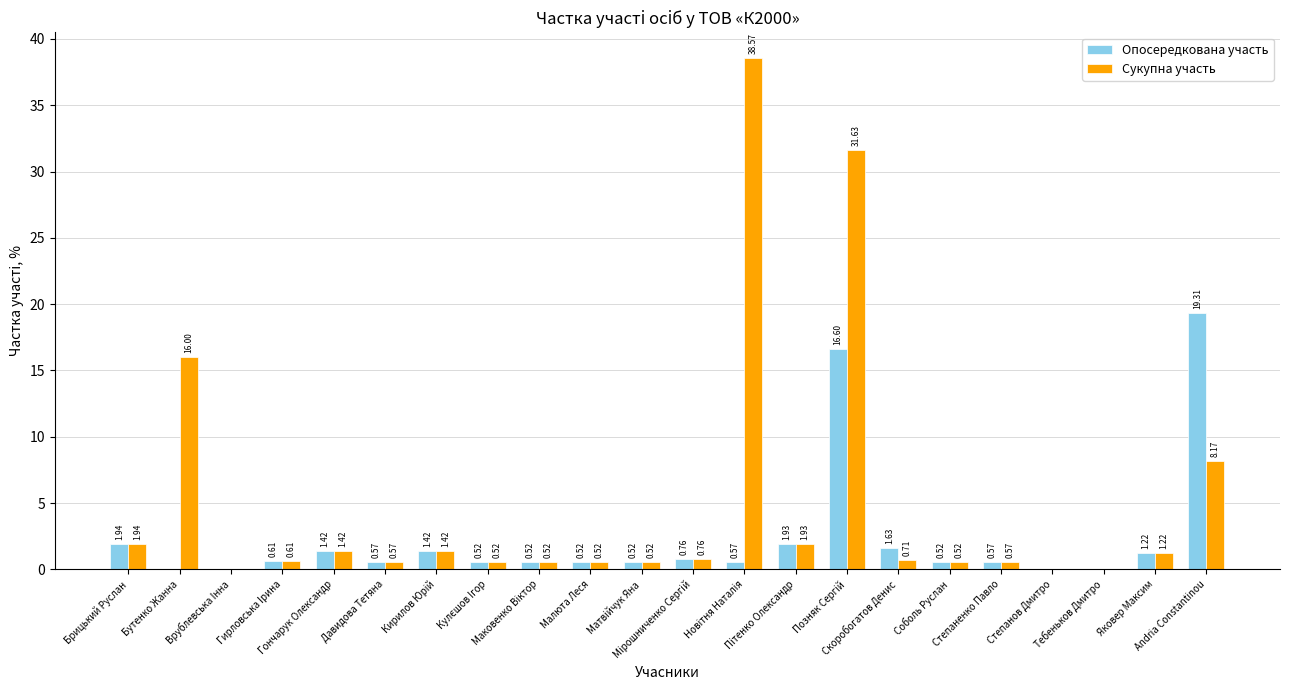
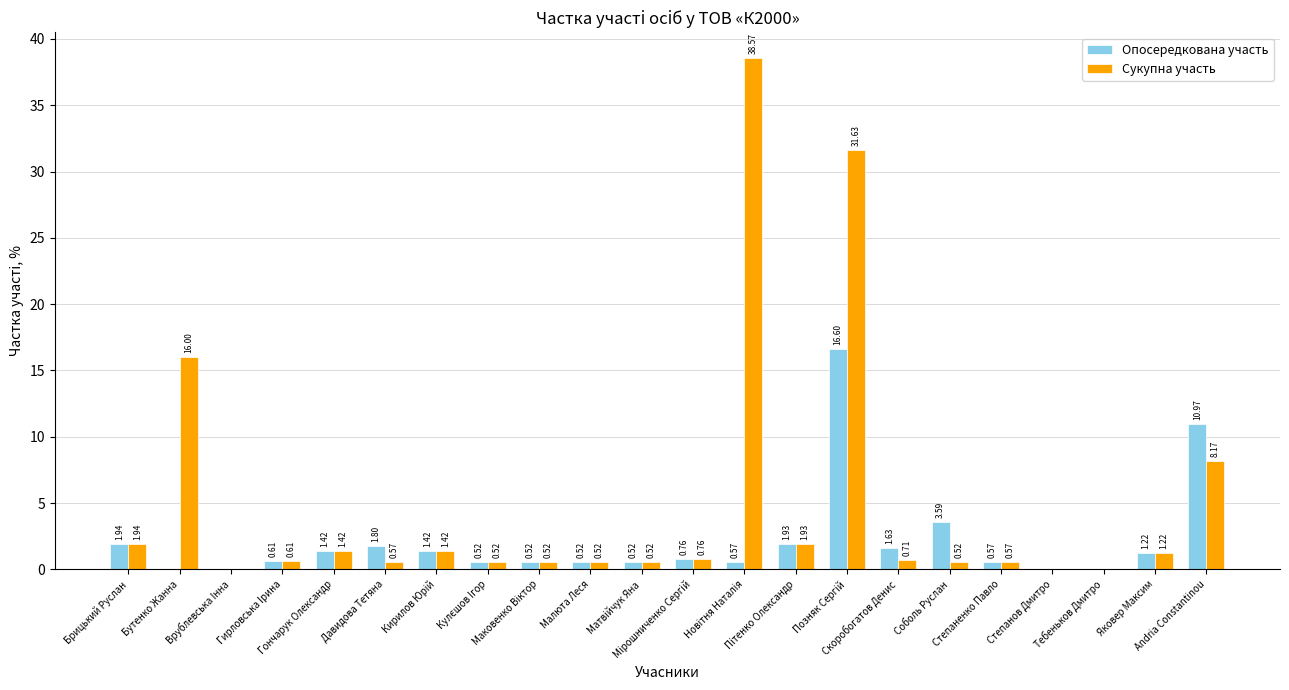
  {
    "Опосередкована участь": {
      "Брицький Руслан": 1.94,
      "Гирловська Ірина": 0.61,
      "Гончарук Олександр": 1.42,
-     "Давидова Тетяна": 0.57,
+     "Давидова Тетяна": 1.80,
      "Кирилов Юрій": 1.42,
      "Кулєшов Ігор": 0.52,
      "Маковенко Віктор": 0.52,
      "Малюта Леся": 0.52,
      "Матвійчук Яна": 0.52,
      "Мірошниченко Сергій": 0.76,
      "Новітня Наталія": 0.57,
      "Пітенко Олександр": 1.93,
      "Позняк Сергій": 16.60,
      "Скоробогатов Денис": 1.63,
-     "Соболь Руслан": 0.52,
+     "Соболь Руслан": 3.59,
      "Степаненко Павло": 0.57,
      "Яковер Максим": 1.22,
-     "Andria Constantinou": 19.31
+     "Andria Constantinou": 10.97
    },
    "Сукупна участь": {
      "Брицький Руслан": 1.94,
      "Бутенко Жанна": 16.00,
      "Гирловська Ірина": 0.61,
      "Гончарук Олександр": 1.42,
      "Давидова Тетяна": 0.57,
      "Кирилов Юрій": 1.42,
      "Кулєшов Ігор": 0.52,
      "Маковенко Віктор": 0.52,
      "Малюта Леся": 0.52,
      "Матвійчук Яна": 0.52,
      "Мірошниченко Сергій": 0.76,
      "Новітня Наталія": 38.57,
      "Пітенко Олександр": 1.93,
      "Позняк Сергій": 31.63,
      "Скоробогатов Денис": 0.71,
      "Соболь Руслан": 0.52,
      "Степаненко Павло": 0.57,
      "Яковер Максим": 1.22,
      "Andria Constantinou": 8.17
    }
  }
